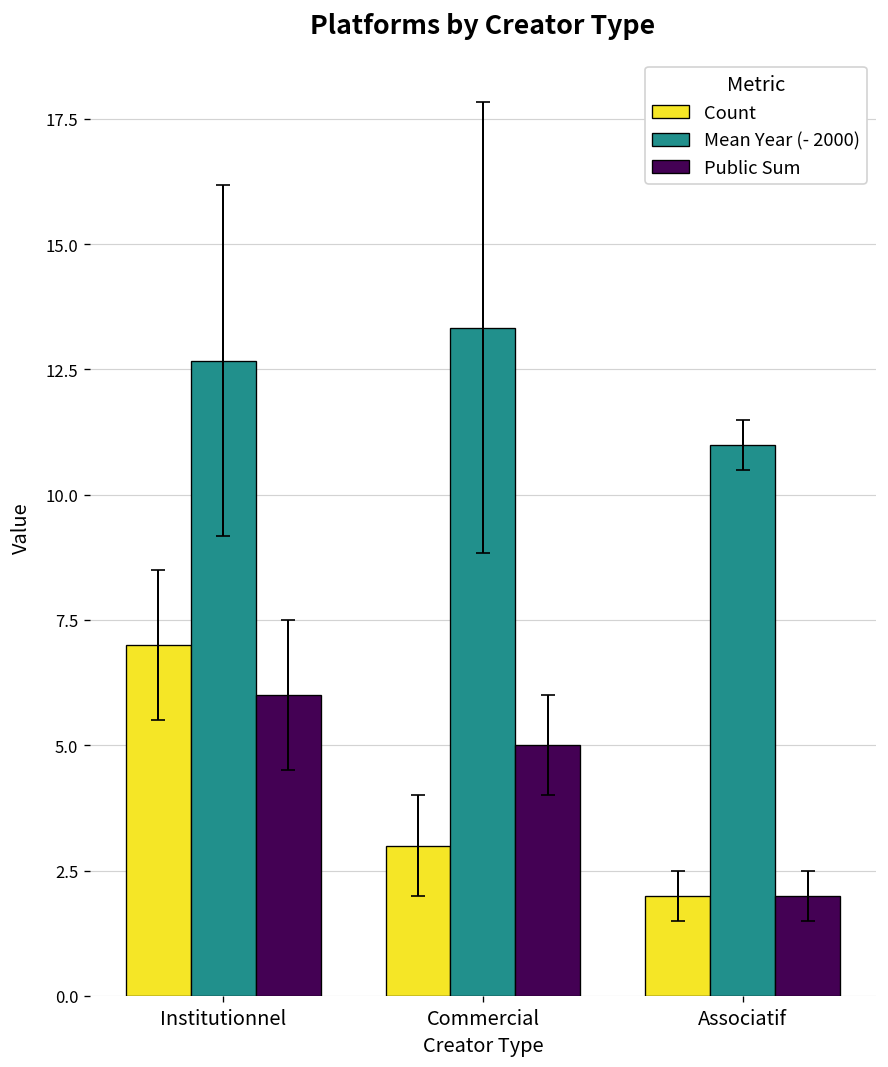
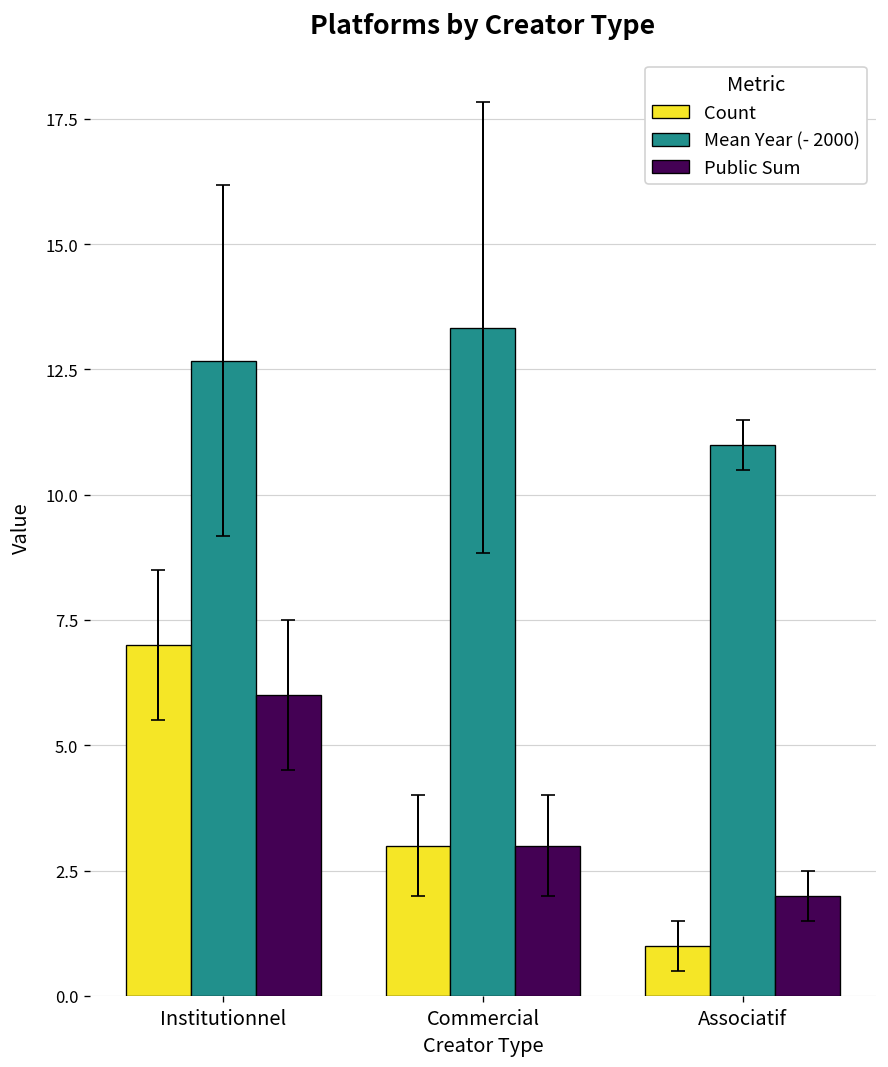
  {
    "Count": {
      "Institutionnel": 7,
      "Commercial": 3,
-     "Associatif": 2
+     "Associatif": 1
    },
    "Mean Year (- 2000)": {
      "Institutionnel": 12.7,
      "Commercial": 13.3,
      "Associatif": 11
    },
    "Public Sum": {
      "Institutionnel": 6,
-     "Commercial": 5,
+     "Commercial": 3,
      "Associatif": 2
    }
  }
